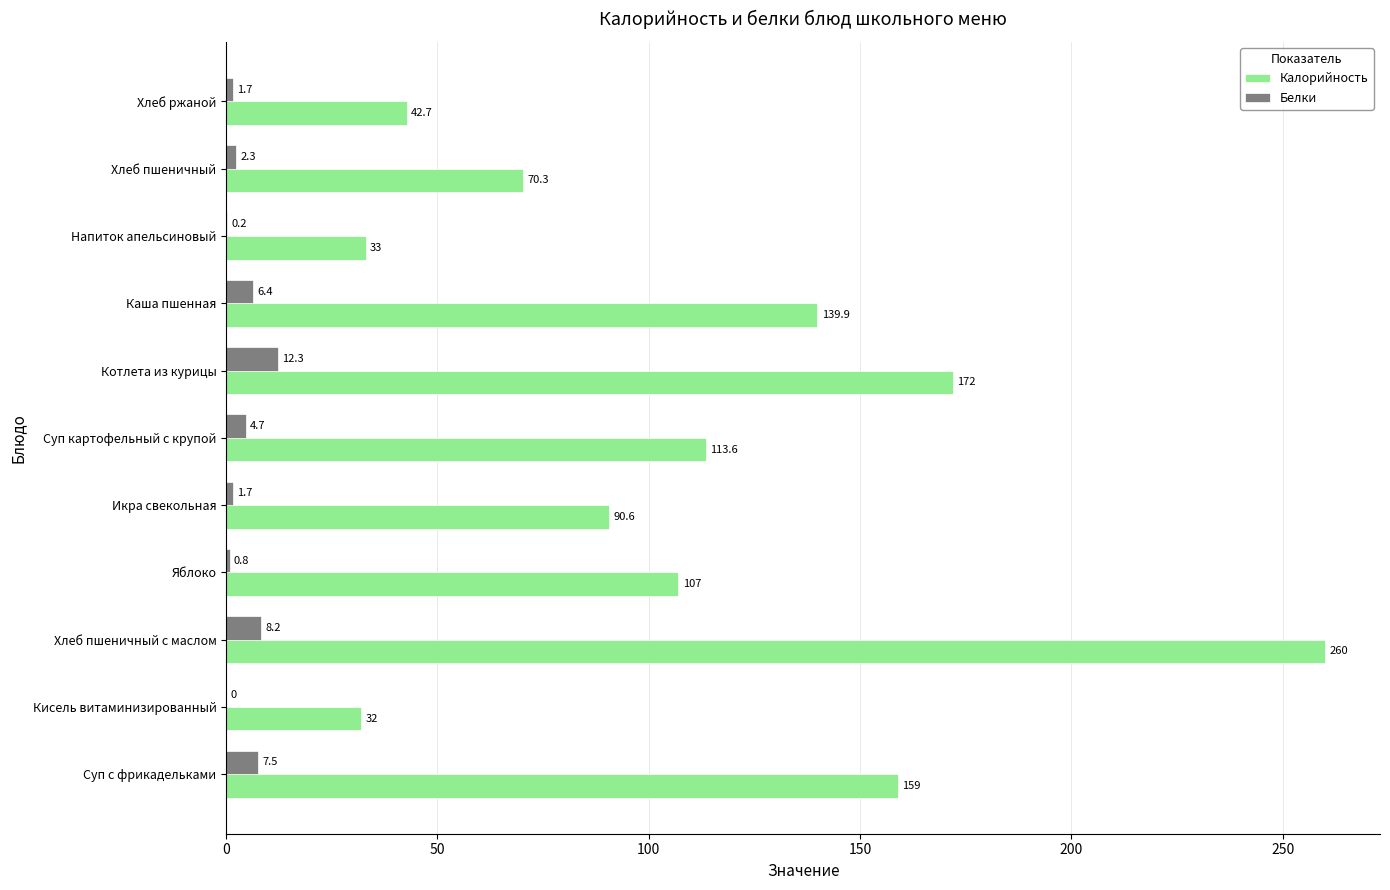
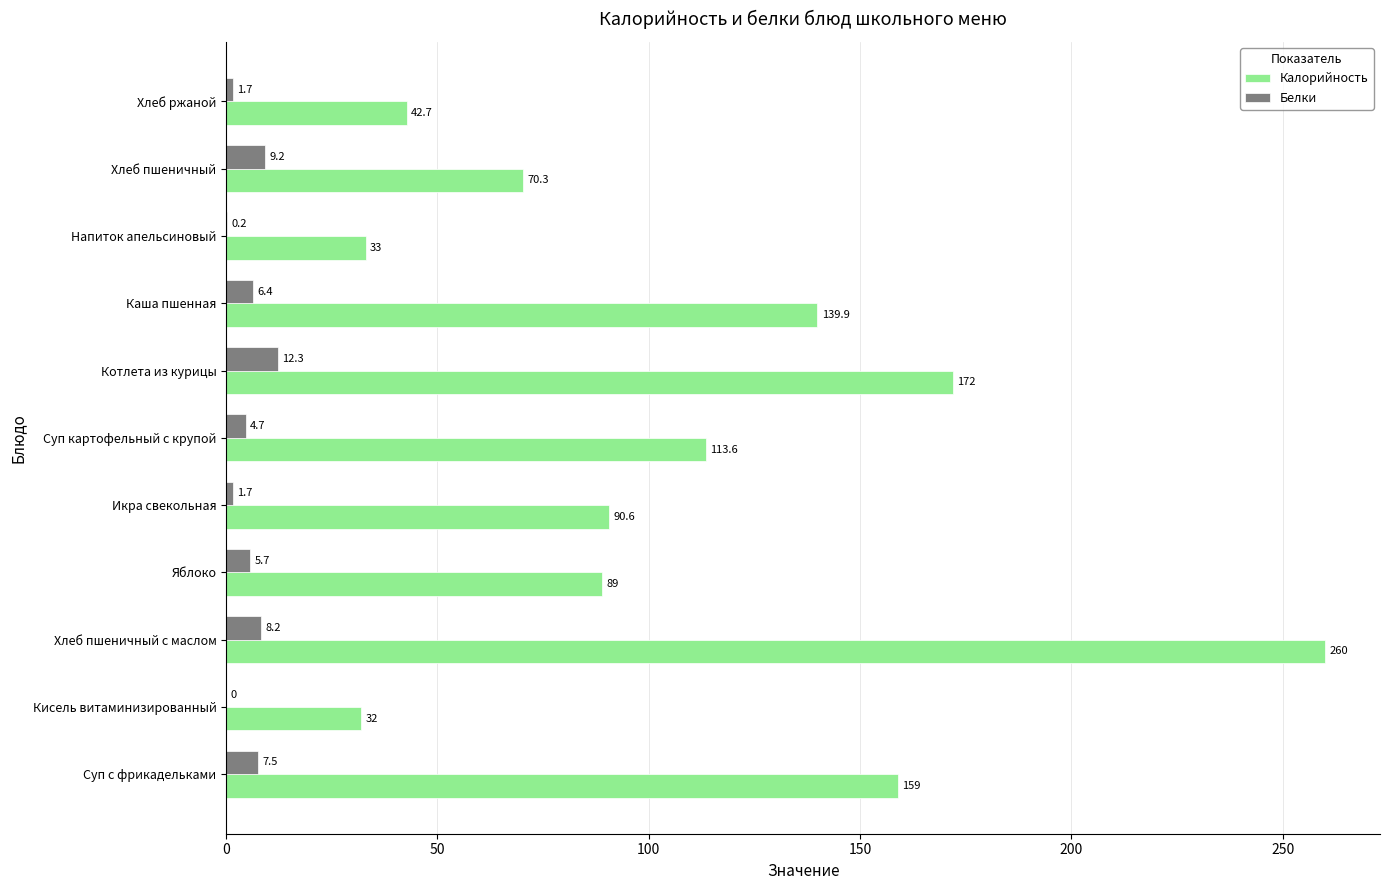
  {
    "Калорийность": {
      "Хлеб ржаной": 42.7,
      "Хлеб пшеничный": 70.3,
      "Напиток апельсиновый": 33,
      "Каша пшенная": 139.9,
      "Котлета из курицы": 172,
      "Суп картофельный с крупой": 113.6,
      "Икра свекольная": 90.6,
-     "Яблоко": 107,
+     "Яблоко": 89,
      "Хлеб пшеничный с маслом": 260,
      "Кисель витаминизированный": 32,
      "Суп с фрикадельками": 159
    },
    "Белки": {
      "Хлеб ржаной": 1.7,
-     "Хлеб пшеничный": 2.3,
+     "Хлеб пшеничный": 9.2,
      "Напиток апельсиновый": 0.2,
      "Каша пшенная": 6.4,
      "Котлета из курицы": 12.3,
      "Суп картофельный с крупой": 4.7,
      "Икра свекольная": 1.7,
-     "Яблоко": 0.8,
+     "Яблоко": 5.7,
      "Хлеб пшеничный с маслом": 8.2,
      "Кисель витаминизированный": 0,
      "Суп с фрикадельками": 7.5
    }
  }
